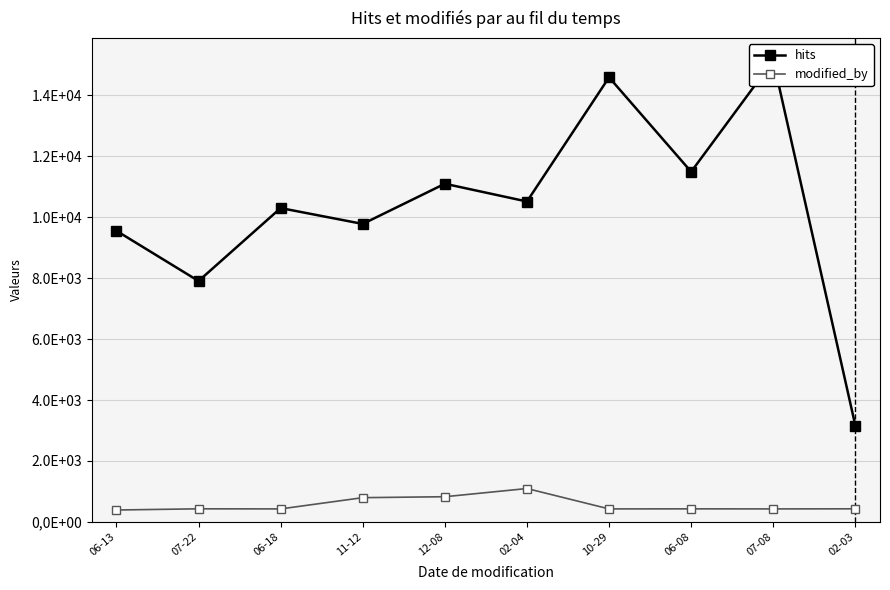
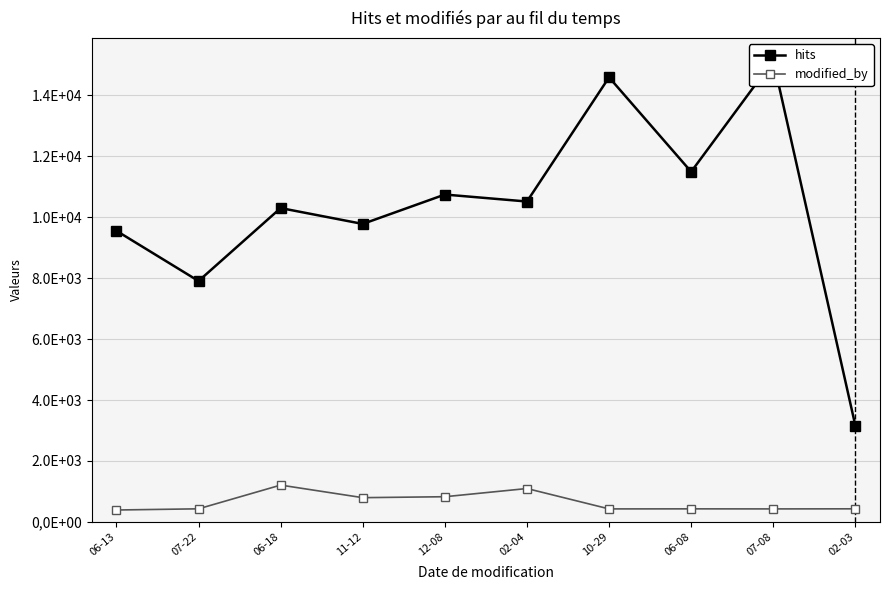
  {
    "hits": {
      "06-13": 9600,
      "07-22": 7900,
      "06-18": 10300,
      "11-12": 9800,
-     "12-08": 11100,
+     "12-08": 10700,
      "02-04": 10500,
      "10-29": 14600,
      "06-08": 11500,
      "02-03": 3200
    },
    "modified_by": {
      "06-13": 400,
      "07-22": 400,
-     "06-18": 400,
+     "06-18": 1200,
      "11-12": 800,
      "12-08": 800,
      "02-04": 1100,
      "10-29": 400,
      "06-08": 400,
      "07-08": 400,
      "02-03": 400
    }
  }
